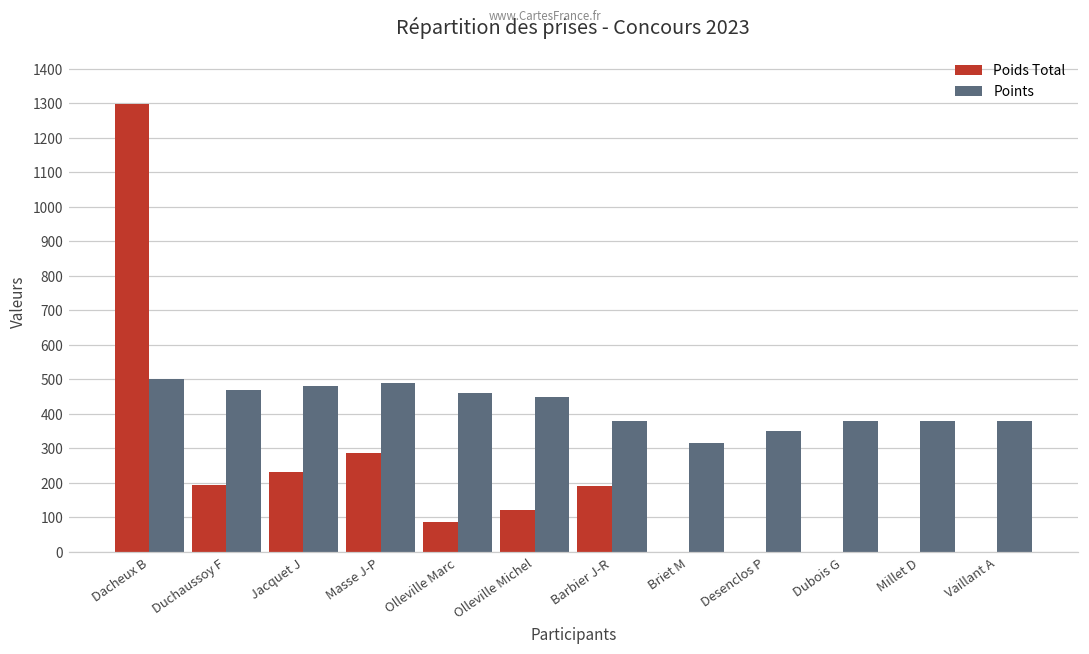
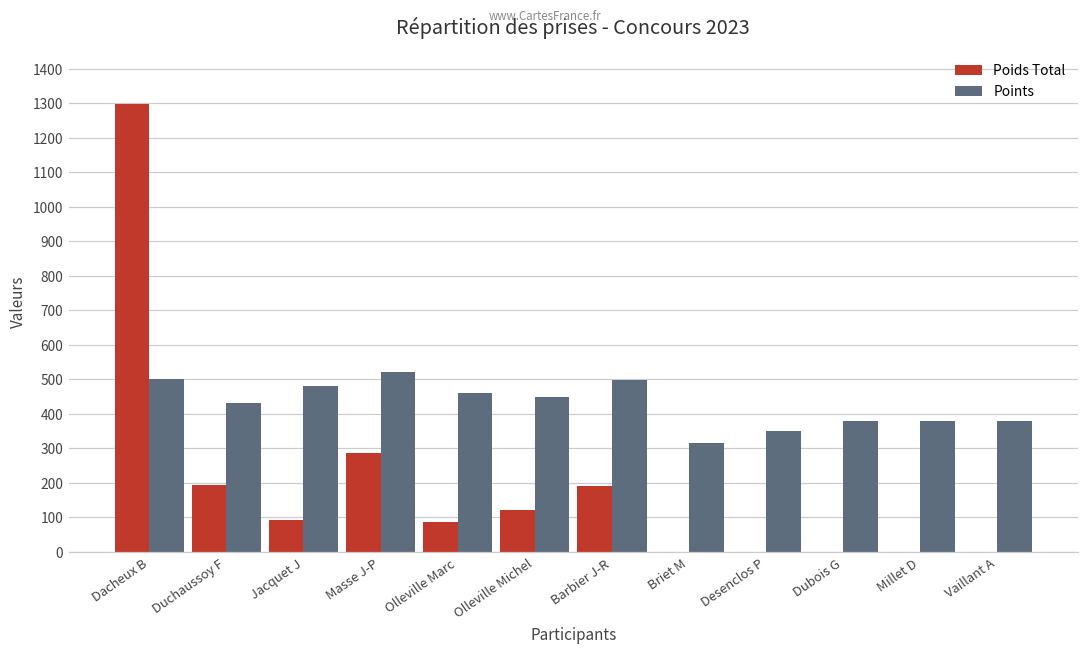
  {
    "Poids Total": {
      "Dacheux B": 1300,
      "Duchaussoy F": 200,
-     "Jacquet J": 230,
+     "Jacquet J": 90,
      "Masse J-P": 290,
      "Olleville Marc": 90,
      "Olleville Michel": 120,
      "Barbier J-R": 190,
      "Briet M": 0,
      "Desenclos P": 0,
      "Dubois G": 0,
      "Millet D": 0,
      "Vaillant A": 0
    },
    "Points": {
      "Dacheux B": 500,
-     "Duchaussoy F": 470,
+     "Duchaussoy F": 430,
      "Jacquet J": 480,
-     "Masse J-P": 490,
+     "Masse J-P": 520,
      "Olleville Marc": 460,
      "Olleville Michel": 450,
-     "Barbier J-R": 380,
+     "Barbier J-R": 500,
      "Briet M": 320,
      "Desenclos P": 350,
      "Dubois G": 380,
      "Millet D": 380,
      "Vaillant A": 380
    }
  }
